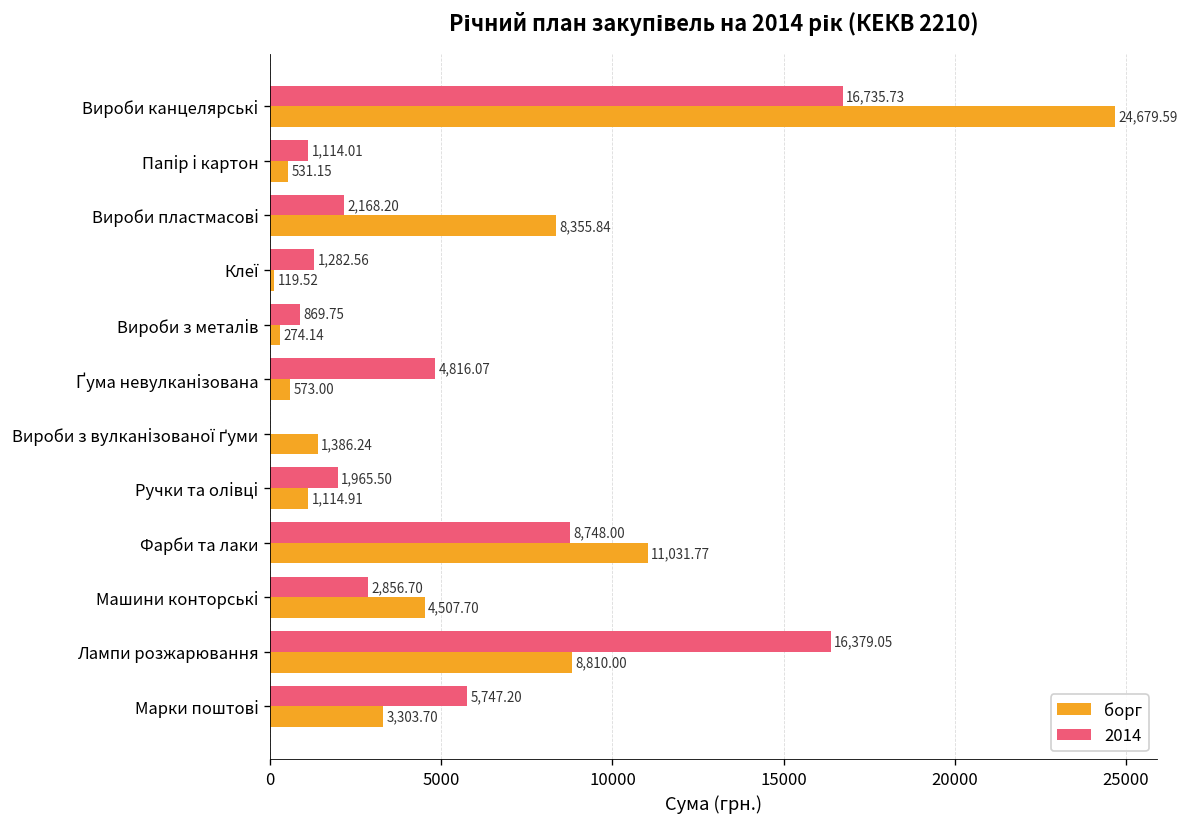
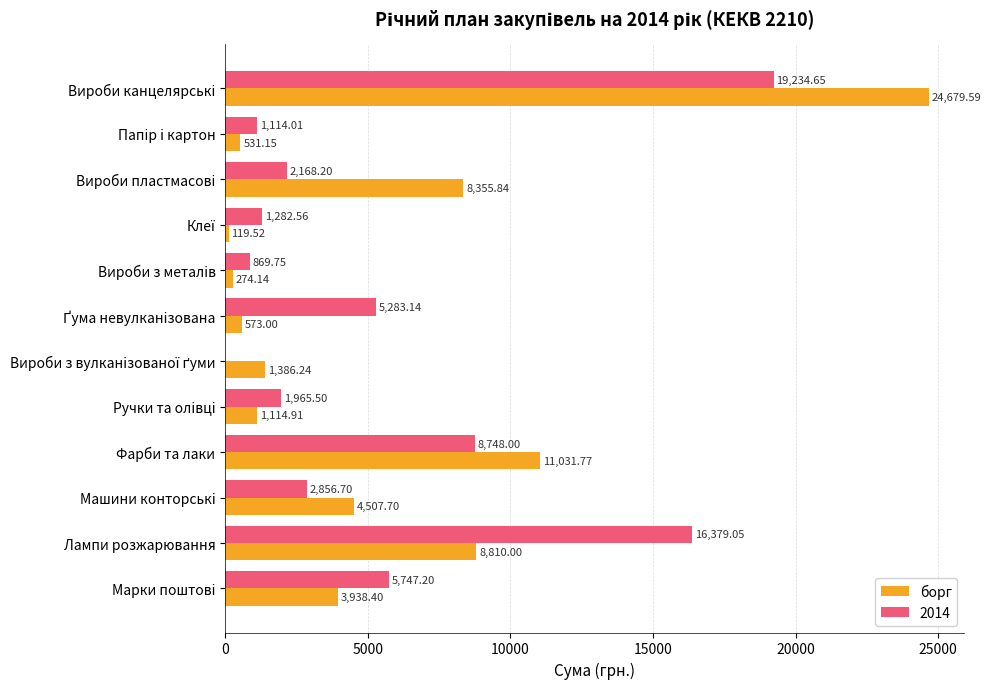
  {
    "борг": {
      "Вироби канцелярські": "24,679.59",
      "Папір і картон": "531.15",
      "Вироби пластмасові": "8,355.84",
      "Клеї": "119.52",
      "Вироби з металів": "274.14",
      "Ґума невулканізована": "573.00",
      "Вироби з вулканізованої ґуми": "1,386.24",
      "Ручки та олівці": "1,114.91",
      "Фарби та лаки": "11,031.77",
      "Машини конторські": "4,507.70",
      "Лампи розжарювання": "8,810.00",
-     "Марки поштові": "3,303.70"
+     "Марки поштові": "3,938.40"
    },
    "2014": {
-     "Вироби канцелярські": "16,735.73",
+     "Вироби канцелярські": "19,234.65",
      "Папір і картон": "1,114.01",
      "Вироби пластмасові": "2,168.20",
      "Клеї": "1,282.56",
      "Вироби з металів": "869.75",
-     "Ґума невулканізована": "4,816.07",
+     "Ґума невулканізована": "5,283.14",
      "Ручки та олівці": "1,965.50",
      "Фарби та лаки": "8,748.00",
      "Машини конторські": "2,856.70",
      "Лампи розжарювання": "16,379.05",
      "Марки поштові": "5,747.20"
    }
  }
